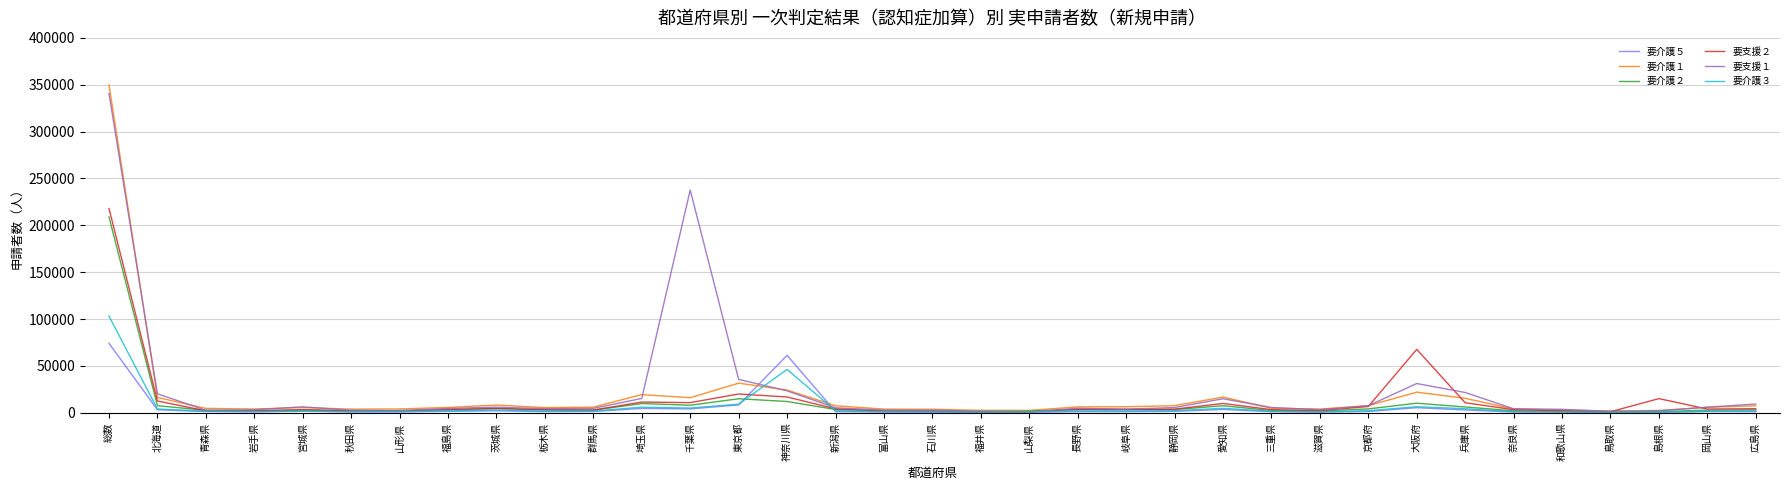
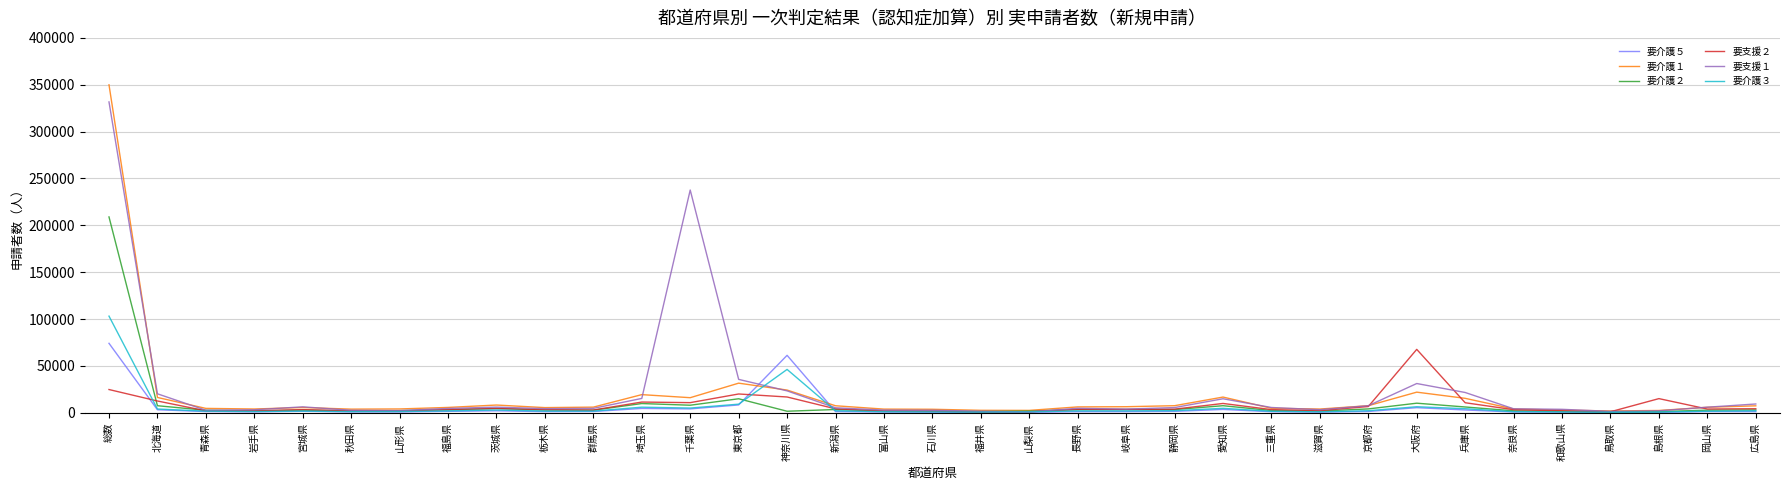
  {
    "要介護５": {
      "総数": 70000,
      "神奈川県": 60000
    },
    "要介護１": {
      "総数": 350000,
      "北海道": 20000,
      "埼玉県": 20000,
      "千葉県": 20000,
      "東京都": 30000,
      "大阪府": 20000,
      "兵庫県": 20000
    },
    "要介護２": {
      "総数": 210000,
      "北海道": 10000,
      "千葉県": 10000,
      "東京都": 10000,
-     "神奈川県": 10000,
+     "神奈川県": 0,
      "大阪府": 10000
    },
    "要支援２": {
-     "総数": 220000,
+     "総数": 20000,
      "北海道": 10000,
      "千葉県": 10000,
      "東京都": 20000,
      "神奈川県": 20000,
      "大阪府": 70000,
      "兵庫県": 10000,
      "島根県": 20000
    },
    "要支援１": {
-     "総数": 340000,
+     "総数": 330000,
      "北海道": 20000,
      "埼玉県": 20000,
      "千葉県": 240000,
      "東京都": 40000,
      "大阪府": 30000,
      "兵庫県": 20000
    },
    "要介護３": {
      "総数": 100000,
      "神奈川県": 50000
    }
  }
